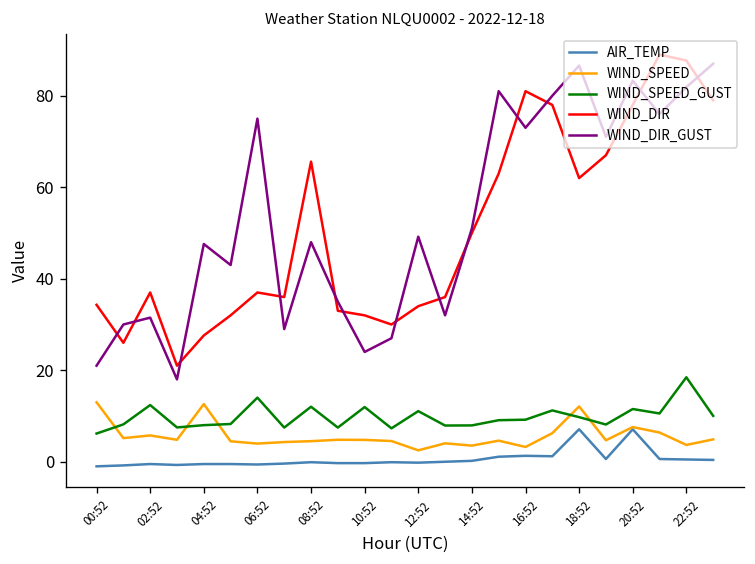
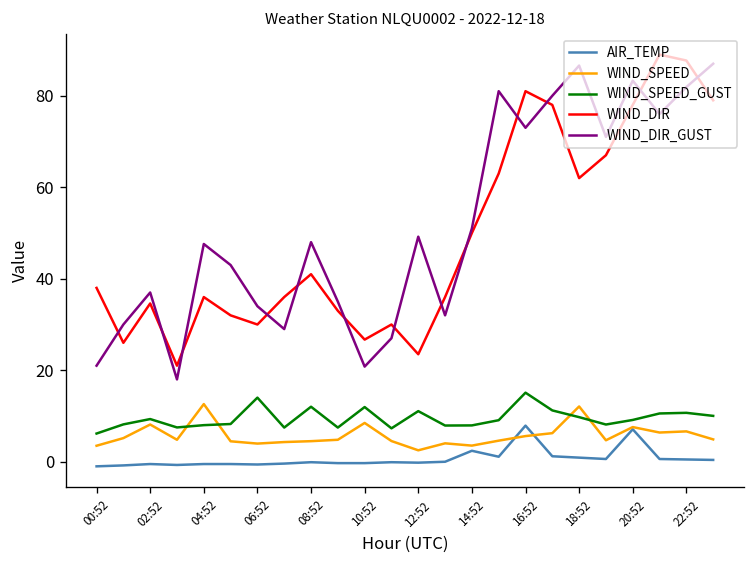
  {
    "AIR_TEMP": {
      "00:52": -1,
      "02:52": -1,
      "04:52": -1,
      "06:52": -1,
      "08:52": 0,
      "10:52": 0,
      "12:52": 0,
-     "14:52": 0,
-     "16:52": 1,
-     "18:52": 7,
+     "14:52": 2,
+     "16:52": 8,
+     "18:52": 1,
      "22:52": 1
    },
    "WIND_SPEED": {
-     "00:52": 13,
-     "02:52": 6,
+     "00:52": 4,
+     "02:52": 8,
      "04:52": 13,
      "06:52": 4,
      "08:52": 5,
-     "10:52": 5,
+     "10:52": 8,
      "12:52": 3,
      "14:52": 4,
-     "16:52": 3,
+     "16:52": 6,
      "18:52": 12,
-     "22:52": 4
+     "22:52": 7
    },
    "WIND_SPEED_GUST": {
      "00:52": 6,
-     "02:52": 12,
+     "02:52": 9,
      "04:52": 8,
      "06:52": 14,
      "08:52": 12,
      "10:52": 12,
      "12:52": 11,
      "14:52": 8,
-     "16:52": 9,
+     "16:52": 15,
      "18:52": 10,
-     "20:52": 12,
-     "22:52": 18
+     "20:52": 9,
+     "22:52": 11
    },
    "WIND_DIR": {
-     "00:52": 34,
-     "02:52": 37,
-     "04:52": 28,
-     "06:52": 37,
-     "08:52": 66,
-     "10:52": 32,
-     "12:52": 34,
+     "00:52": 38,
+     "02:52": 35,
+     "04:52": 36,
+     "06:52": 30,
+     "08:52": 41,
+     "10:52": 27,
+     "12:52": 24,
      "14:52": 50,
      "16:52": 81,
      "18:52": 62
    },
    "WIND_DIR_GUST": {
      "00:52": 21,
-     "02:52": 32,
+     "02:52": 37,
      "04:52": 48,
-     "06:52": 75,
+     "06:52": 34,
      "08:52": 48,
-     "10:52": 24,
+     "10:52": 21,
      "12:52": 49,
      "14:52": 51,
      "16:52": 73
    }
  }
